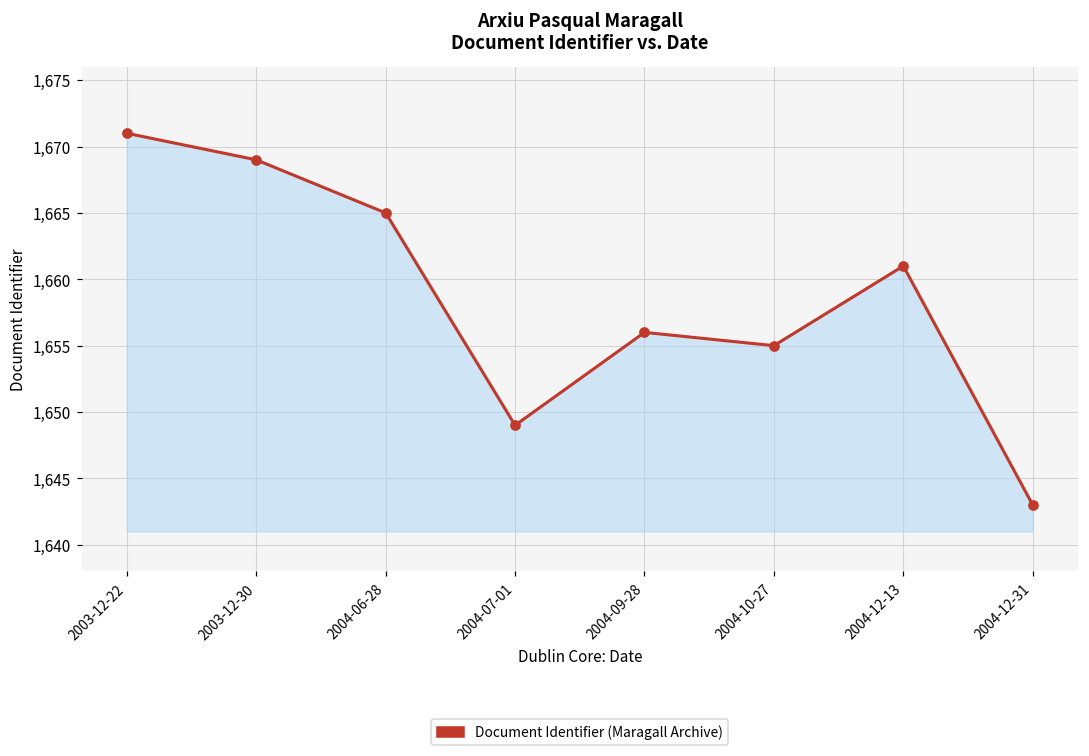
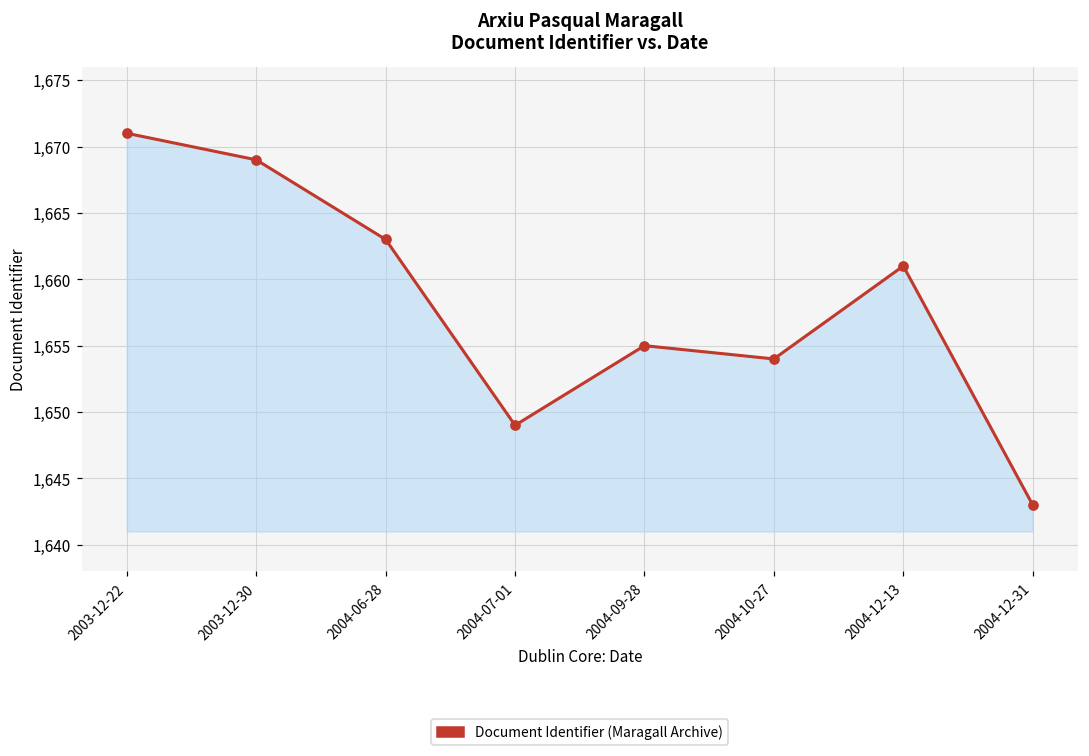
  {
    "2003-12-22": "1,671",
    "2003-12-30": "1,669",
-   "2004-06-28": "1,665",
+   "2004-06-28": "1,663",
    "2004-07-01": "1,649",
-   "2004-09-28": "1,656",
-   "2004-10-27": "1,655",
+   "2004-09-28": "1,655",
+   "2004-10-27": "1,654",
    "2004-12-13": "1,661",
    "2004-12-31": "1,643"
  }
